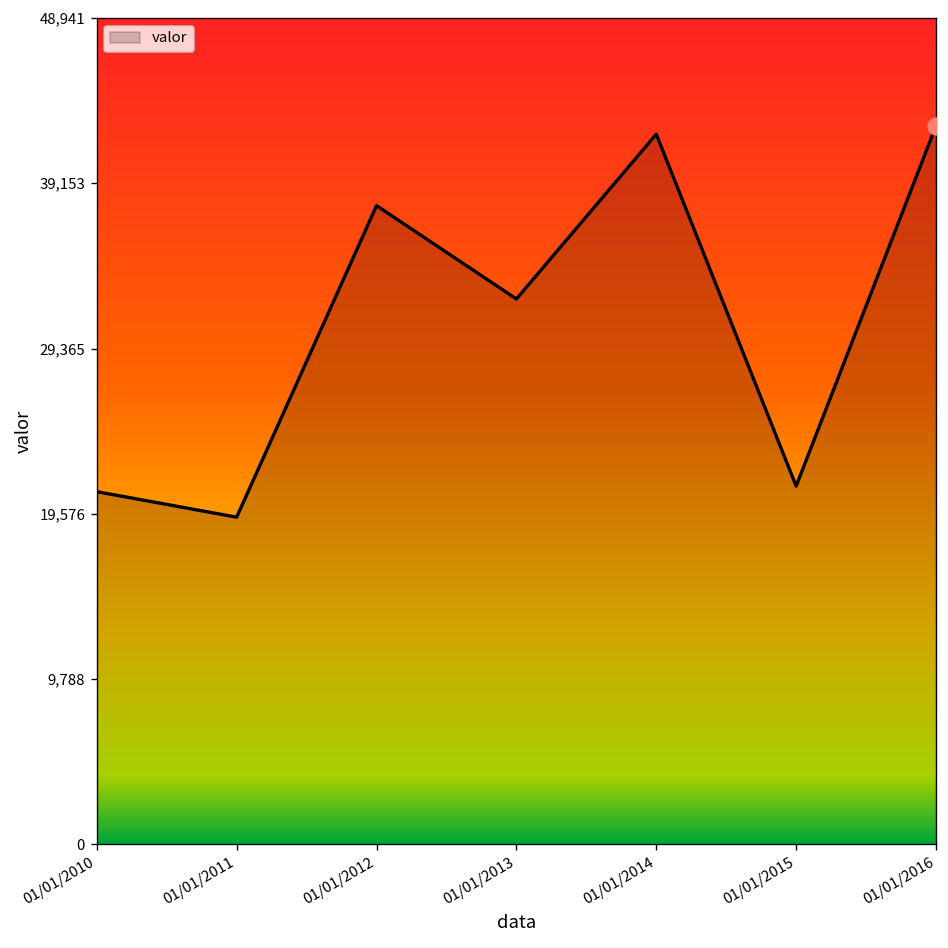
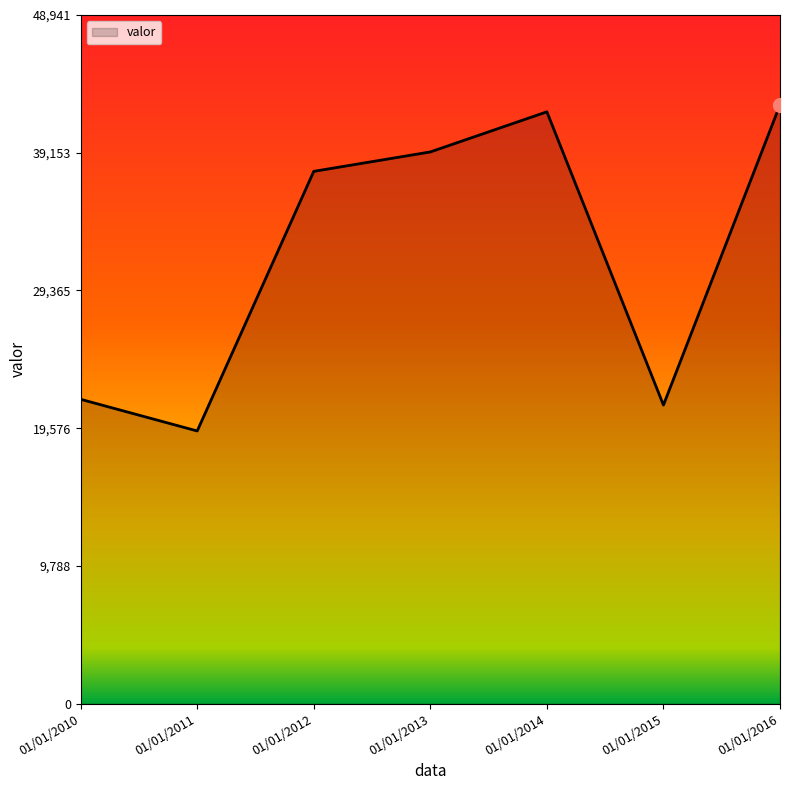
  {
    "valor": {
-     "01/01/2010": "20,900",
+     "01/01/2010": "21,600",
      "01/01/2011": "19,400",
      "01/01/2012": "37,800",
-     "01/01/2013": "32,300",
+     "01/01/2013": "39,200",
      "01/01/2014": "42,100",
      "01/01/2015": "21,200"
    }
  }
